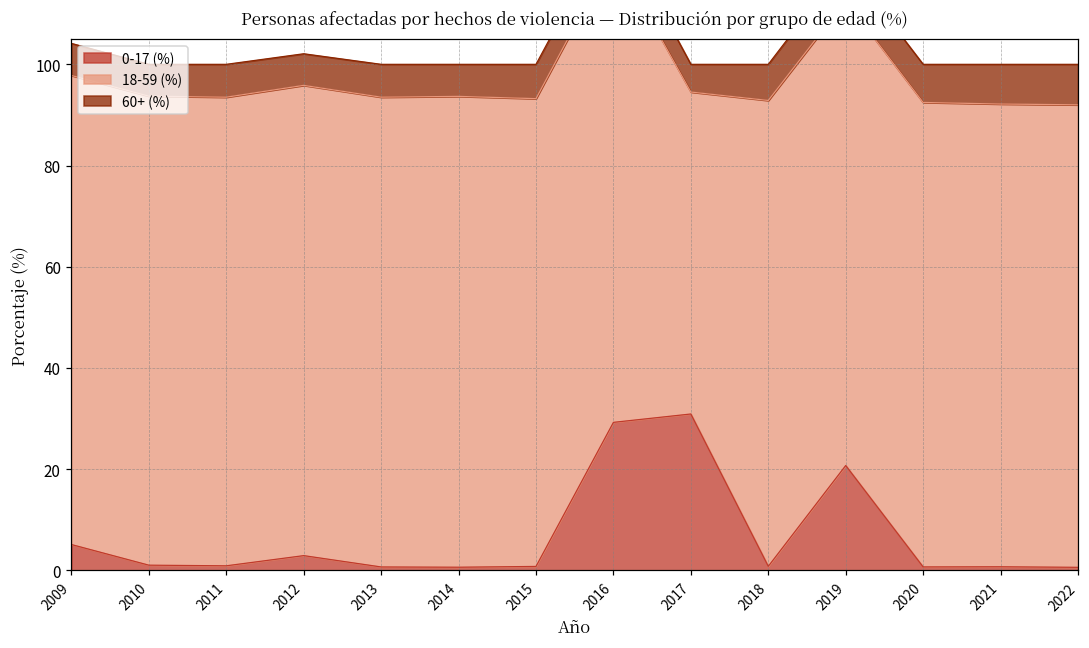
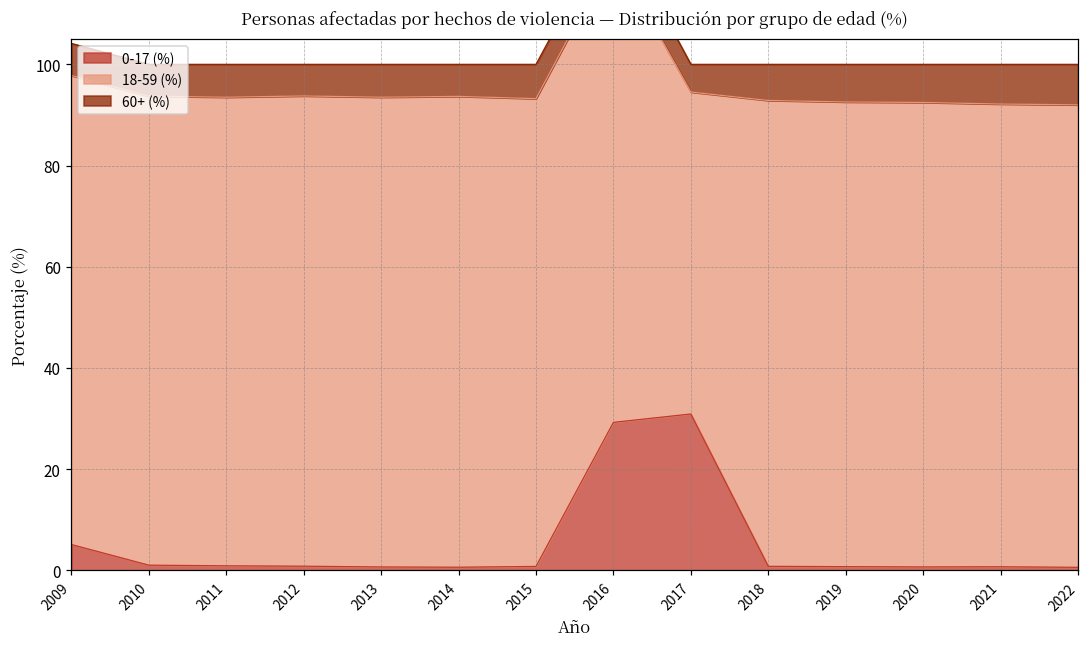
  {
    "0-17 (%)": {
      "2009": 5,
      "2010": 1,
      "2011": 1,
-     "2012": 3,
+     "2012": 1,
      "2013": 1,
      "2014": 1,
      "2015": 1,
      "2016": 29,
      "2017": 31,
      "2018": 1,
-     "2019": 21,
+     "2019": 1,
      "2020": 1,
      "2021": 1,
      "2022": 1
    },
    "18-59 (%)": {
      "2009": 93,
      "2011": 93,
      "2012": 93,
      "2013": 93,
      "2014": 93,
      "2015": 92,
      "2017": 64,
      "2018": 92,
      "2020": 92,
      "2021": 91,
      "2022": 91
    },
    "60+ (%)": {
      "2009": 6,
      "2011": 6,
      "2012": 6,
      "2013": 6,
      "2014": 6,
      "2015": 7,
      "2017": 5,
      "2018": 7,
      "2020": 8,
      "2021": 8,
      "2022": 8
    }
  }
